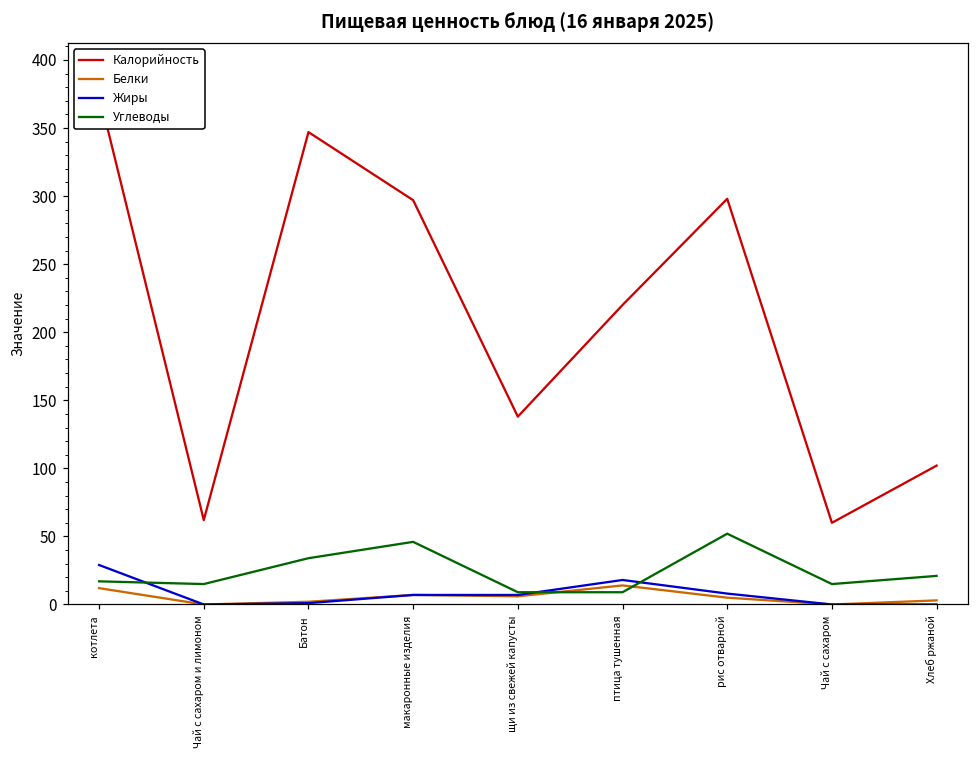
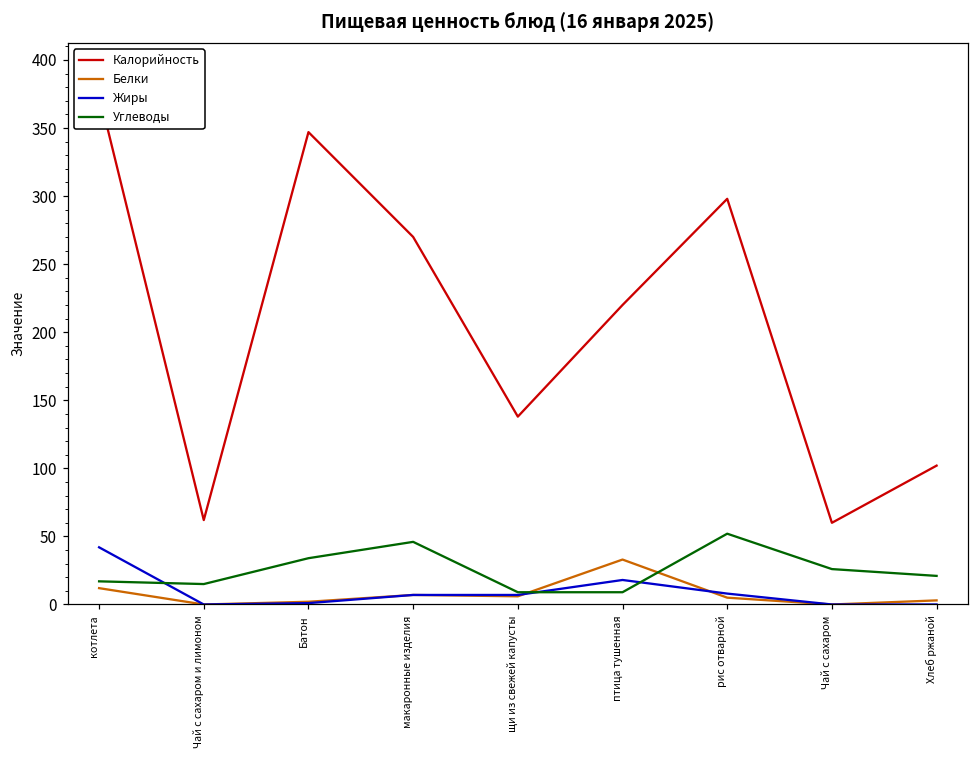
  {
    "Калорийность": {
      "Чай с сахаром и лимоном": 62,
      "Батон": 347,
-     "макаронные изделия": 297,
+     "макаронные изделия": 270,
      "щи из свежей капусты": 138,
      "птица тушенная": 220,
      "рис отварной": 298,
      "Чай с сахаром": 60,
      "Хлеб ржаной": 102
    },
    "Белки": {
      "котлета": 12,
-     "птица тушенная": 14,
+     "птица тушенная": 33,
      "рис отварной": 5,
      "Хлеб ржаной": 3
    },
    "Жиры": {
-     "котлета": 29,
+     "котлета": 42,
      "птица тушенная": 18,
      "рис отварной": 8,
      "Хлеб ржаной": 0
    },
    "Углеводы": {
      "котлета": 17,
      "Чай с сахаром и лимоном": 15,
      "Батон": 34,
      "макаронные изделия": 46,
      "птица тушенная": 9,
      "рис отварной": 52,
-     "Чай с сахаром": 15,
+     "Чай с сахаром": 26,
      "Хлеб ржаной": 21
    }
  }
